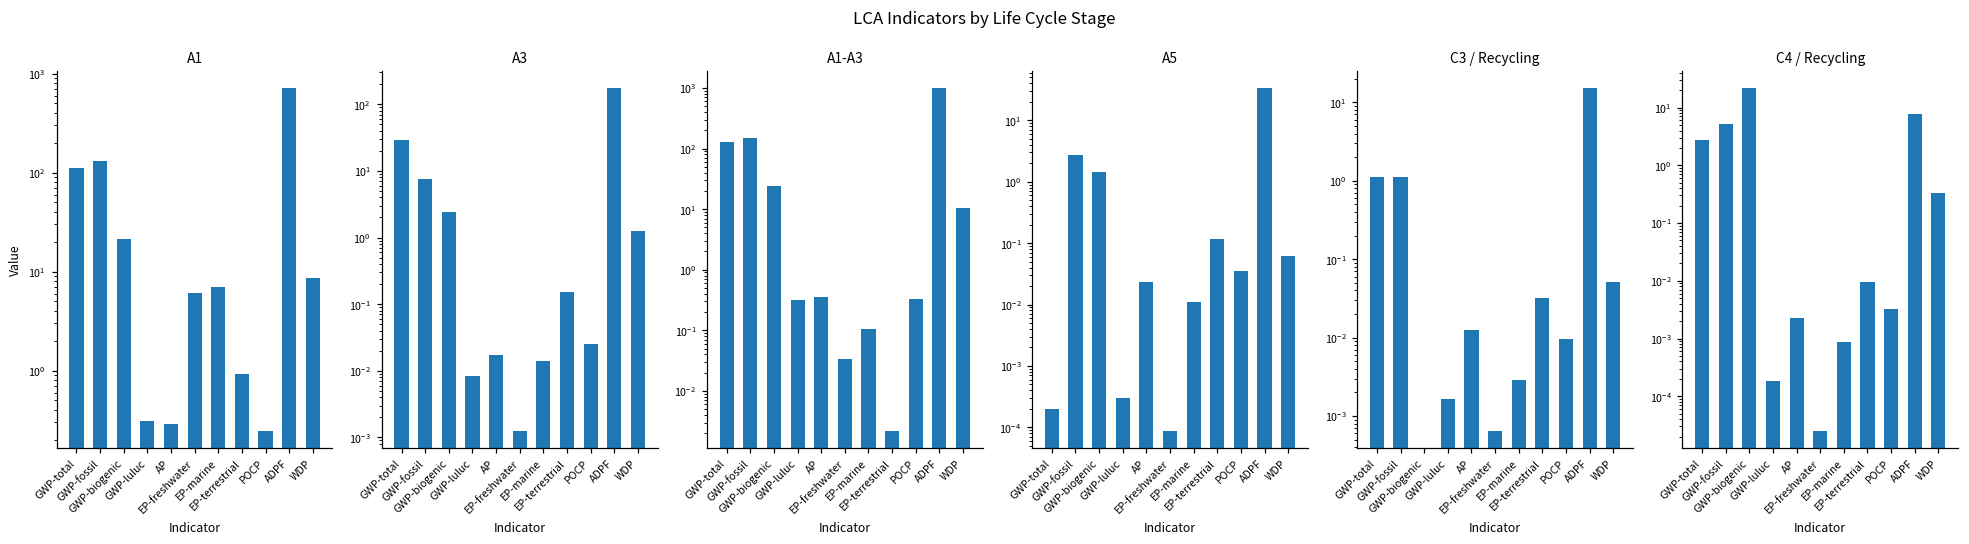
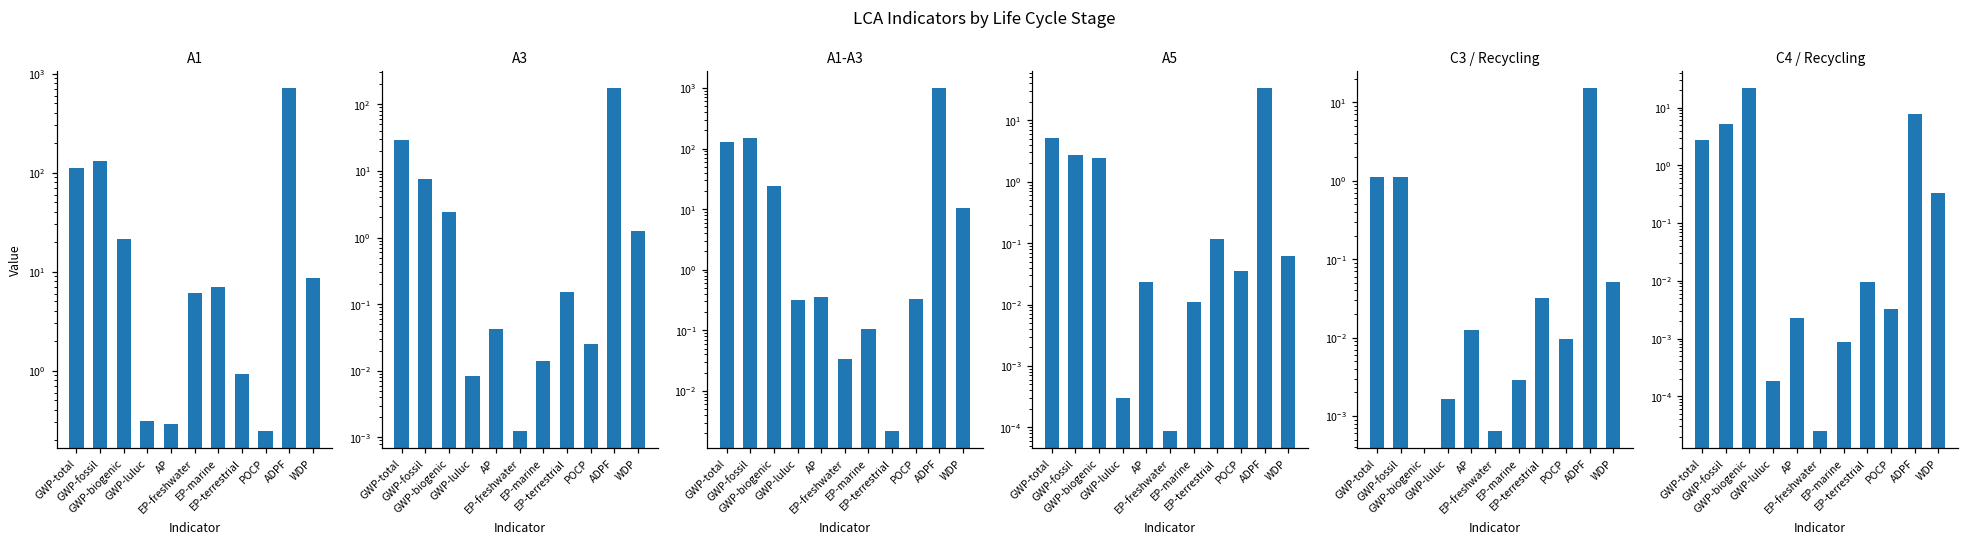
  {
    "A1": {
      "GWP-total": 110,
      "GWP-fossil": 130,
      "GWP-biogenic": 21,
      "GWP-luluc": 0.31,
      "AP": 0.29,
      "EP-freshwater": 6,
      "EP-marine": 7,
      "EP-terrestrial": 0.9,
      "POCP": 0.25,
      "ADPF": 700,
      "WDP": 9
    },
    "A3": {
      "GWP-total": 30,
      "GWP-fossil": 7,
      "GWP-biogenic": 2.4,
      "GWP-luluc": 0.008,
-     "AP": 0.017,
+     "AP": 0.04,
      "EP-freshwater": 0.0013,
      "EP-marine": 0.014,
      "EP-terrestrial": 0.15,
      "POCP": 0.025,
      "ADPF": 170,
      "WDP": 1.2
    },
    "A1-A3": {
      "GWP-total": 130,
      "GWP-fossil": 150,
      "GWP-biogenic": 24,
      "GWP-luluc": 0.3,
      "AP": 0.3,
      "EP-freshwater": 0.03,
      "EP-marine": 0.10,
      "EP-terrestrial": 0.0022,
      "POCP": 0.3,
      "ADPF": 1000,
      "WDP": 10
    },
    "A5": {
-     "GWP-total": 0.00020,
+     "GWP-total": 5,
      "GWP-fossil": 3,
-     "GWP-biogenic": 1.4,
+     "GWP-biogenic": 2.4,
      "GWP-luluc": 0.0003,
      "AP": 0.023,
      "EP-freshwater": 0.00009,
      "EP-marine": 0.011,
      "EP-terrestrial": 0.12,
      "POCP": 0.03,
      "ADPF": 30,
      "WDP": 0.06
    },
    "C3 / Recycling": {
      "GWP-total": 1.1,
      "GWP-fossil": 1.1,
      "GWP-luluc": 0.0016,
      "AP": 0.012,
      "EP-freshwater": 0.0007,
      "EP-marine": 0.0029,
      "EP-terrestrial": 0.03,
      "POCP": 0.010,
      "ADPF": 15,
      "WDP": 0.05
    },
    "C4 / Recycling": {
      "GWP-total": 3,
      "GWP-fossil": 5,
      "GWP-biogenic": 21,
      "GWP-luluc": 0.00018,
      "AP": 0.002,
      "EP-freshwater": 0.00003,
      "EP-marine": 0.0009,
      "EP-terrestrial": 0.009,
      "POCP": 0.003,
      "ADPF": 8,
      "WDP": 0.3
    }
  }
